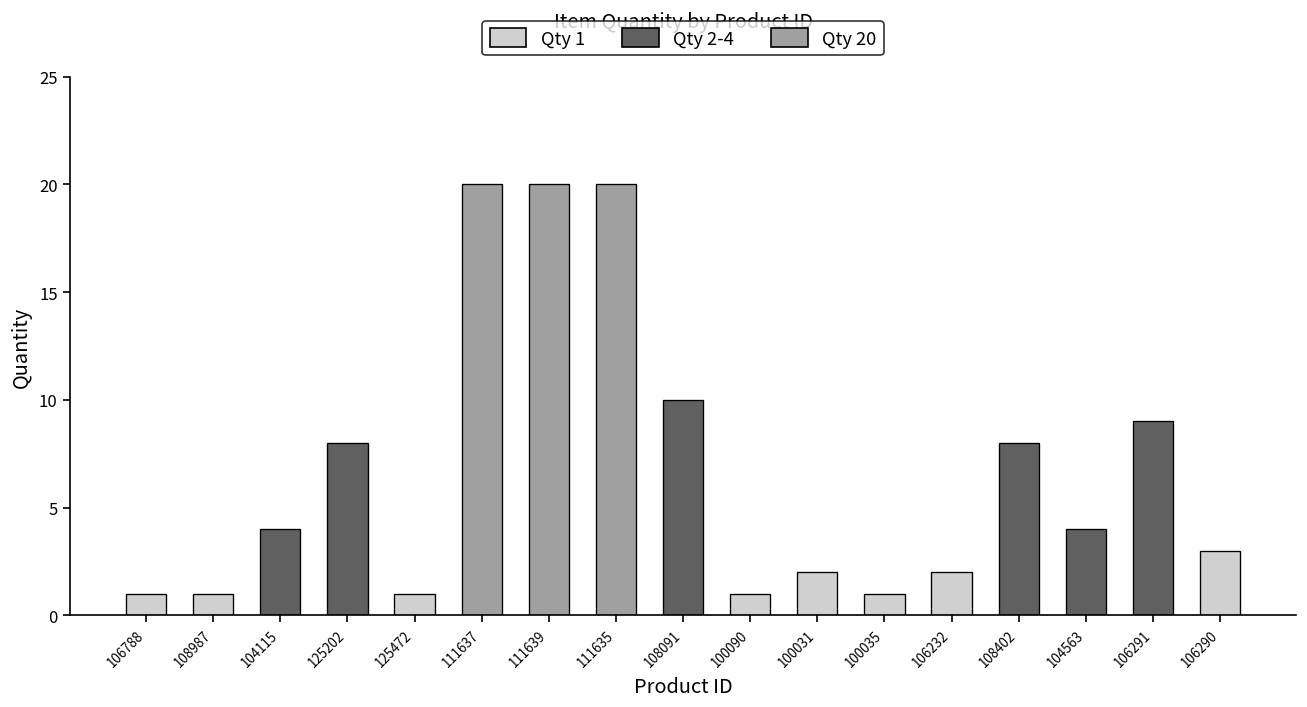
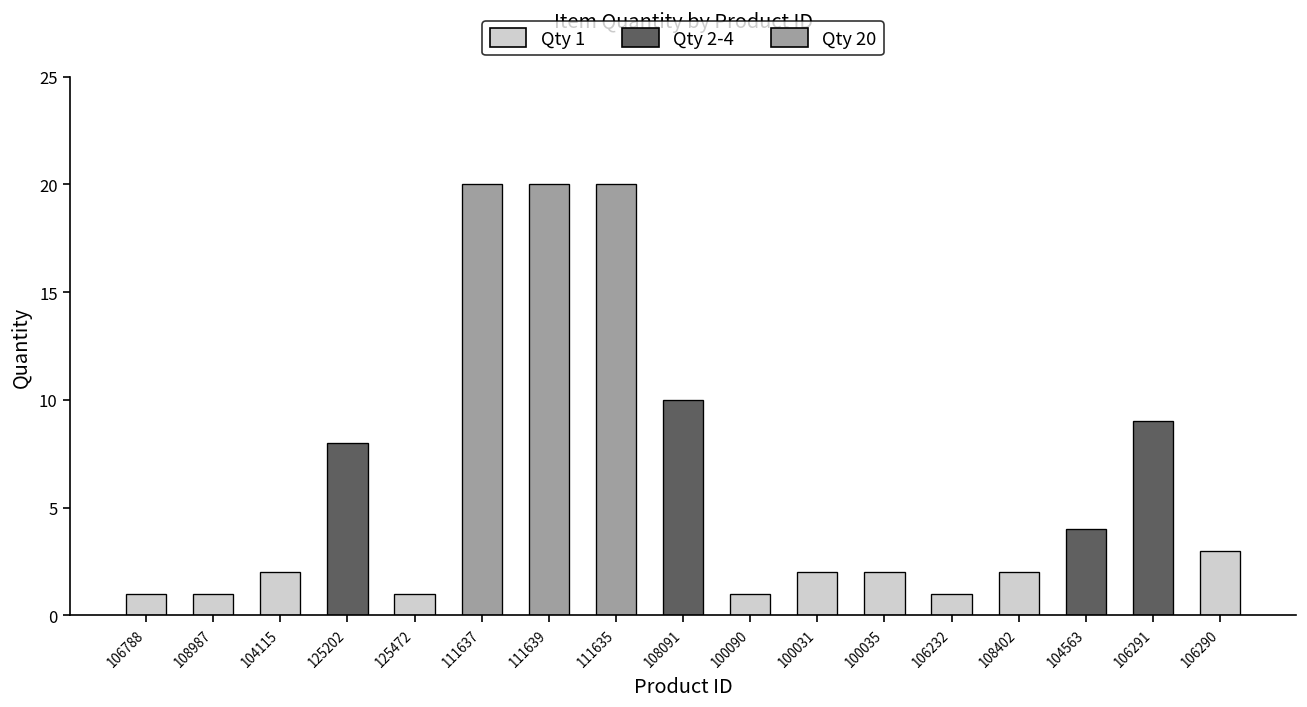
  {
    "106788": 1,
    "108987": 1,
-   "104115": 4,
+   "104115": 2,
    "125202": 8,
    "125472": 1,
    "111637": 20,
    "111639": 20,
    "111635": 20,
    "108091": 10,
    "100090": 1,
    "100031": 2,
-   "100035": 1,
-   "106232": 2,
-   "108402": 8,
+   "100035": 2,
+   "106232": 1,
+   "108402": 2,
    "104563": 4,
    "106291": 9,
    "106290": 3
  }
